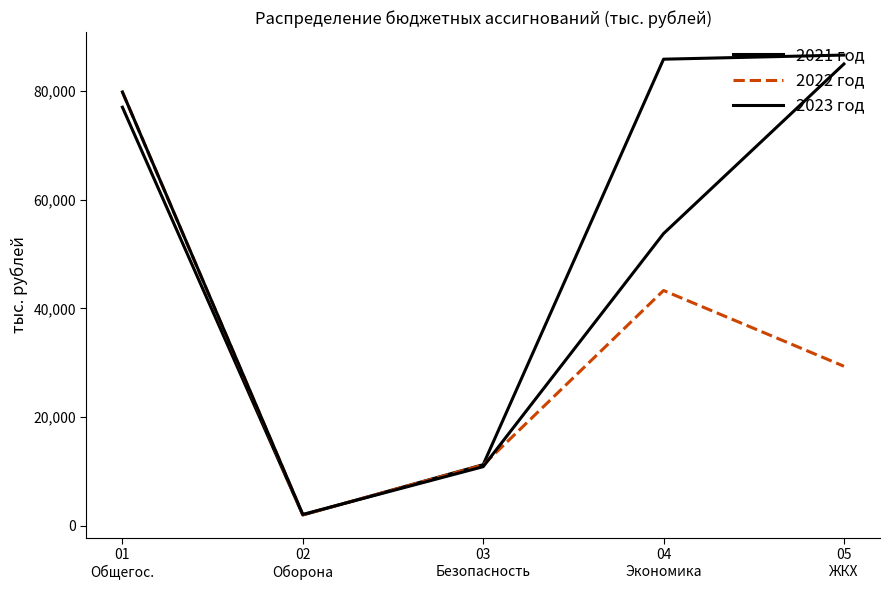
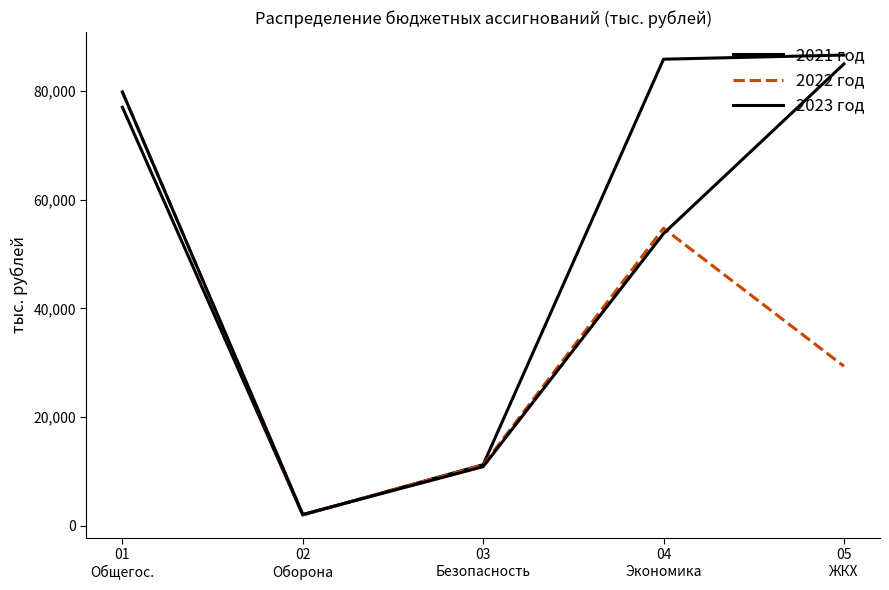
  {
    "2022 год": {
-     "04 Экономика": "43,000",
+     "04 Экономика": "55,000",
      "05 ЖКХ": "29,000"
    }
  }
